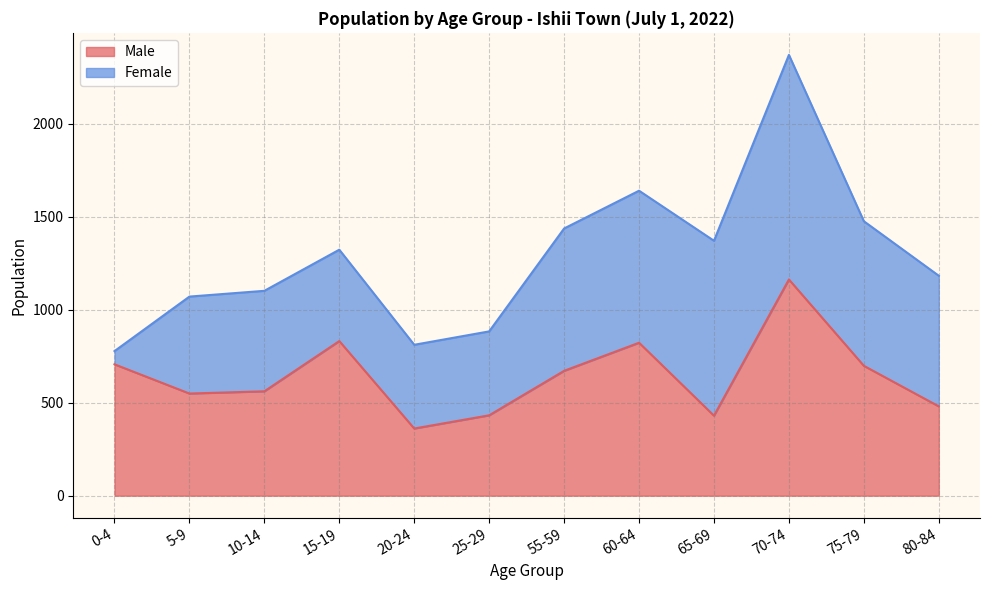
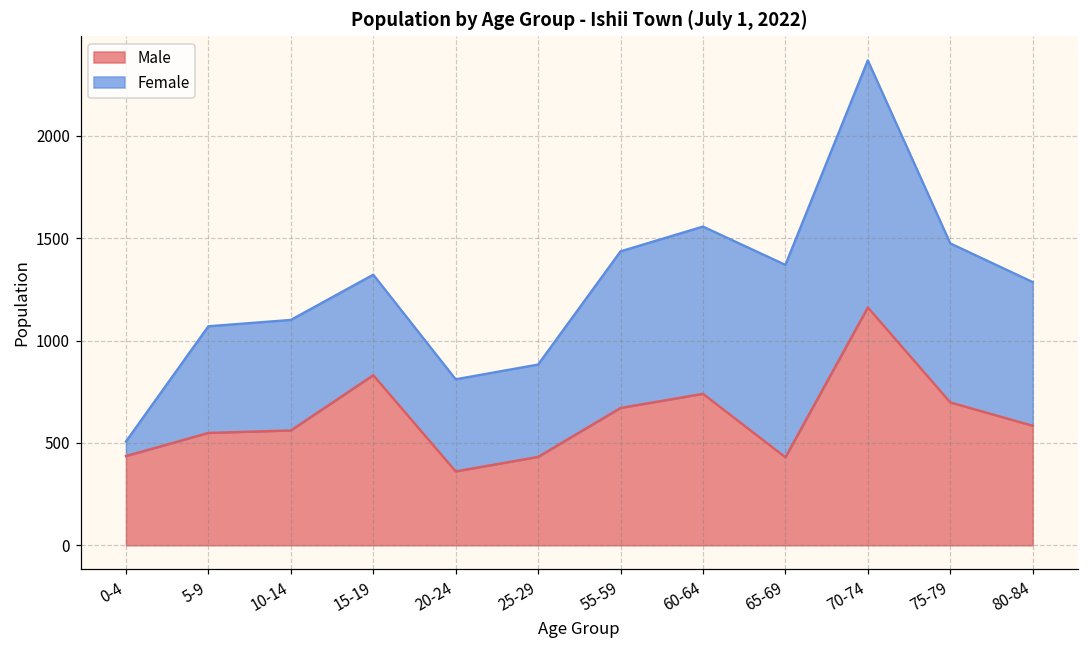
  {
    "Male": {
-     "0-4": 710,
+     "0-4": 440,
      "5-9": 550,
      "10-14": 560,
      "15-19": 830,
      "20-24": 360,
      "25-29": 430,
      "55-59": 670,
-     "60-64": 820,
+     "60-64": 740,
      "65-69": 430,
      "70-74": 1160,
      "75-79": 700,
-     "80-84": 480
+     "80-84": 580
    },
    "Female": {
      "0-4": 70,
      "5-9": 520,
      "10-14": 540,
      "15-19": 490,
      "20-24": 450,
      "25-29": 450,
      "55-59": 770,
      "60-64": 820,
      "65-69": 940,
      "70-74": 1210,
      "75-79": 780,
      "80-84": 700
    }
  }
